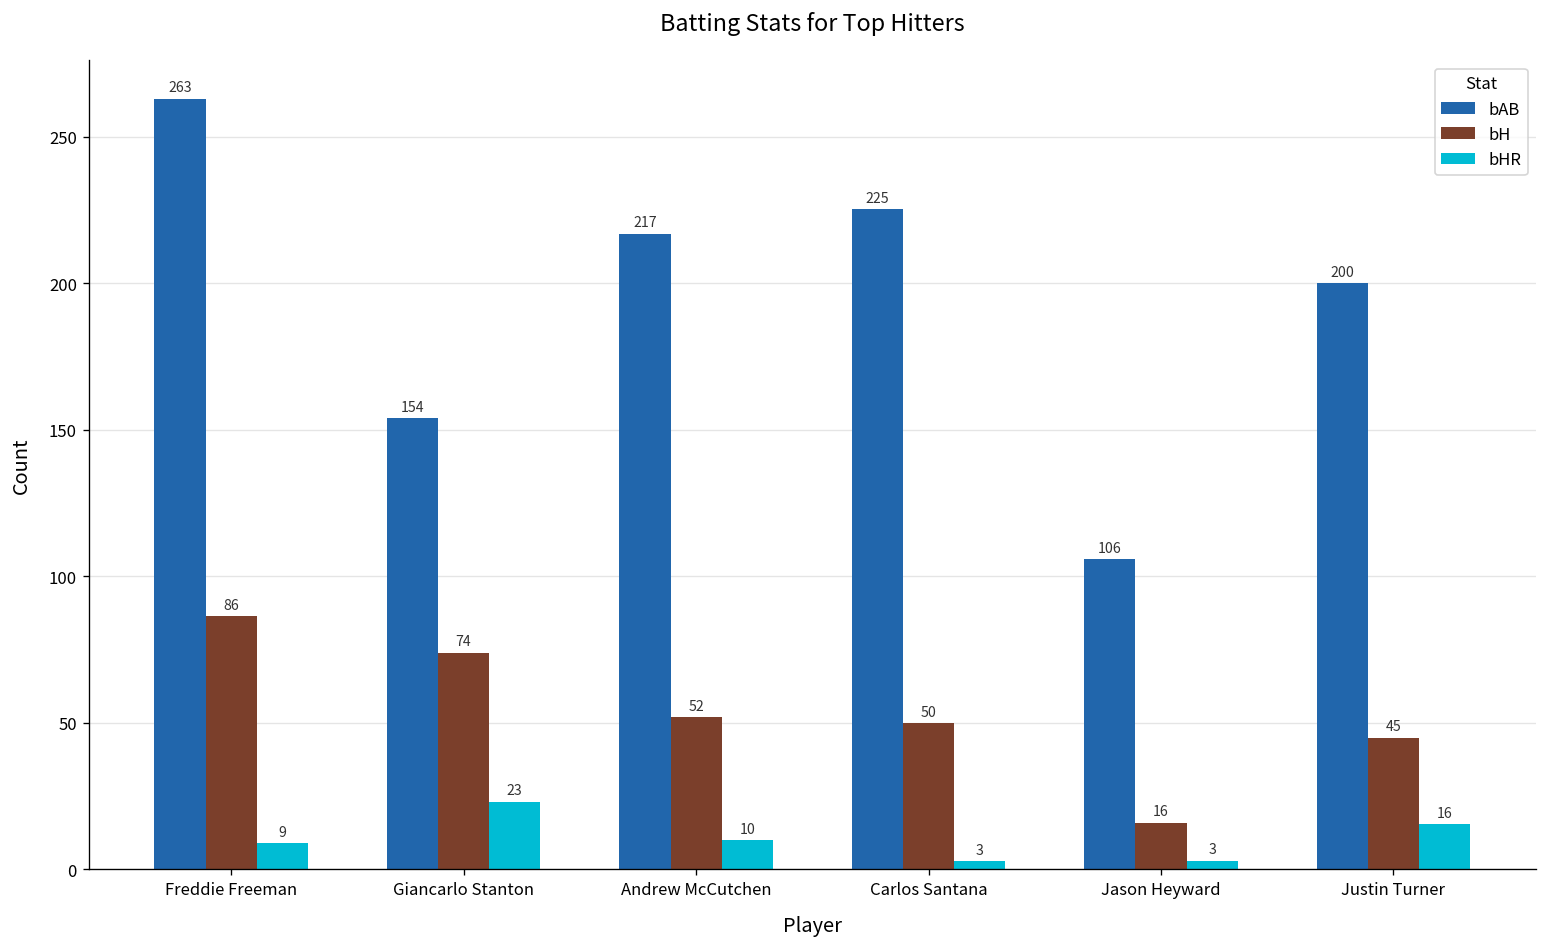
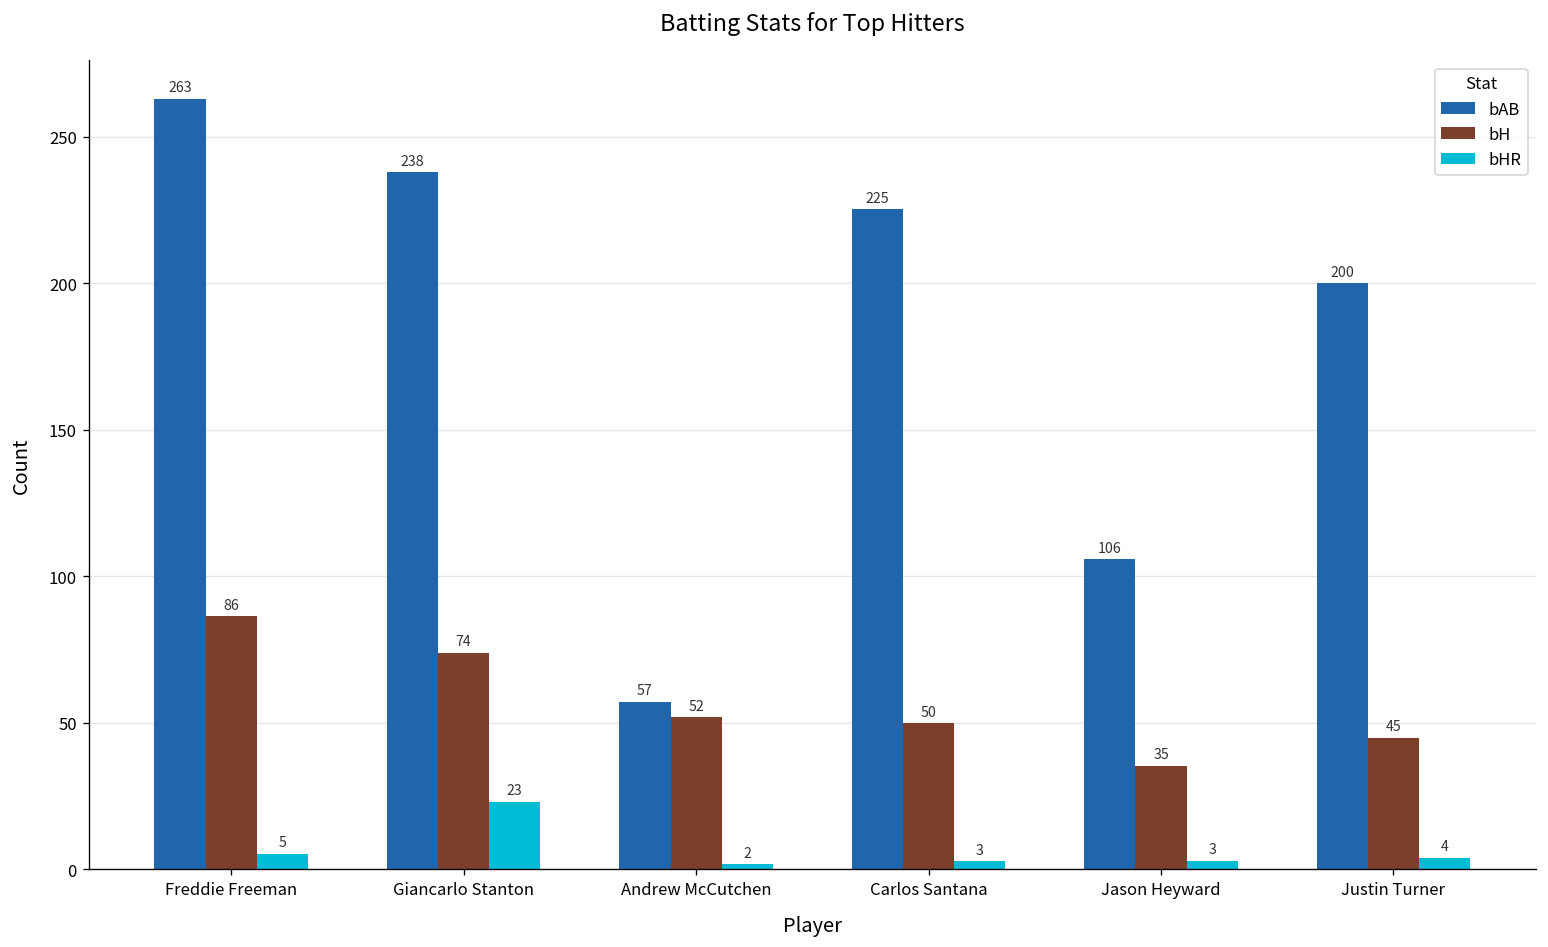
  {
    "bAB": {
      "Freddie Freeman": 263,
-     "Giancarlo Stanton": 154,
-     "Andrew McCutchen": 217,
+     "Giancarlo Stanton": 238,
+     "Andrew McCutchen": 57,
      "Carlos Santana": 225,
      "Jason Heyward": 106,
      "Justin Turner": 200
    },
    "bH": {
      "Freddie Freeman": 86,
      "Giancarlo Stanton": 74,
      "Andrew McCutchen": 52,
      "Carlos Santana": 50,
-     "Jason Heyward": 16,
+     "Jason Heyward": 35,
      "Justin Turner": 45
    },
    "bHR": {
-     "Freddie Freeman": 9,
+     "Freddie Freeman": 5,
      "Giancarlo Stanton": 23,
-     "Andrew McCutchen": 10,
+     "Andrew McCutchen": 2,
      "Carlos Santana": 3,
      "Jason Heyward": 3,
-     "Justin Turner": 16
+     "Justin Turner": 4
    }
  }
